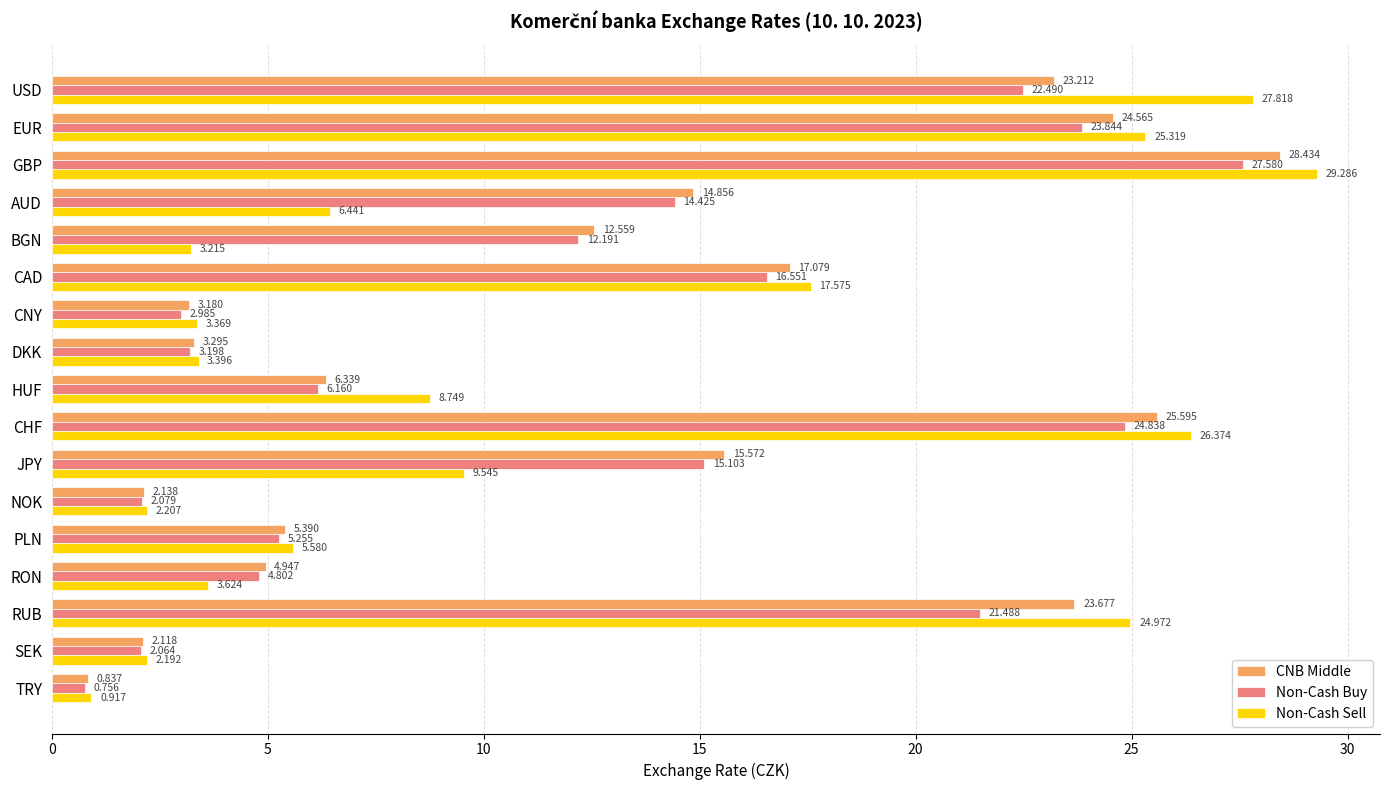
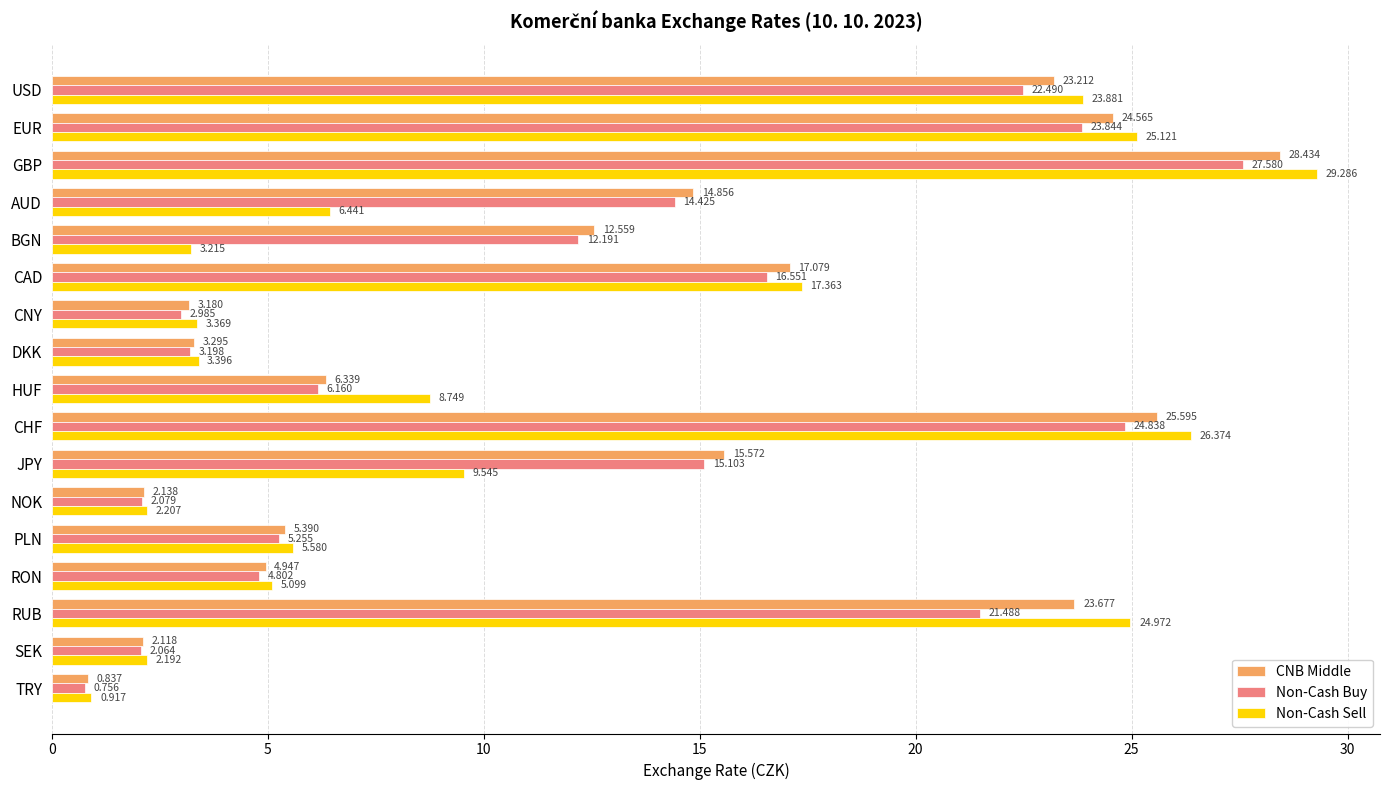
  {
    "Non-Cash Sell": {
-     "USD": 27.818,
-     "EUR": 25.319,
+     "USD": 23.881,
+     "EUR": 25.121,
      "GBP": 29.286,
      "AUD": 6.441,
      "BGN": 3.215,
-     "CAD": 17.575,
+     "CAD": 17.363,
      "CNY": 3.369,
      "DKK": 3.396,
      "HUF": 8.749,
      "CHF": 26.374,
      "JPY": 9.545,
      "NOK": 2.207,
      "PLN": 5.580,
-     "RON": 3.624,
+     "RON": 5.099,
      "RUB": 24.972,
      "SEK": 2.192,
      "TRY": 0.917
    }
  }
